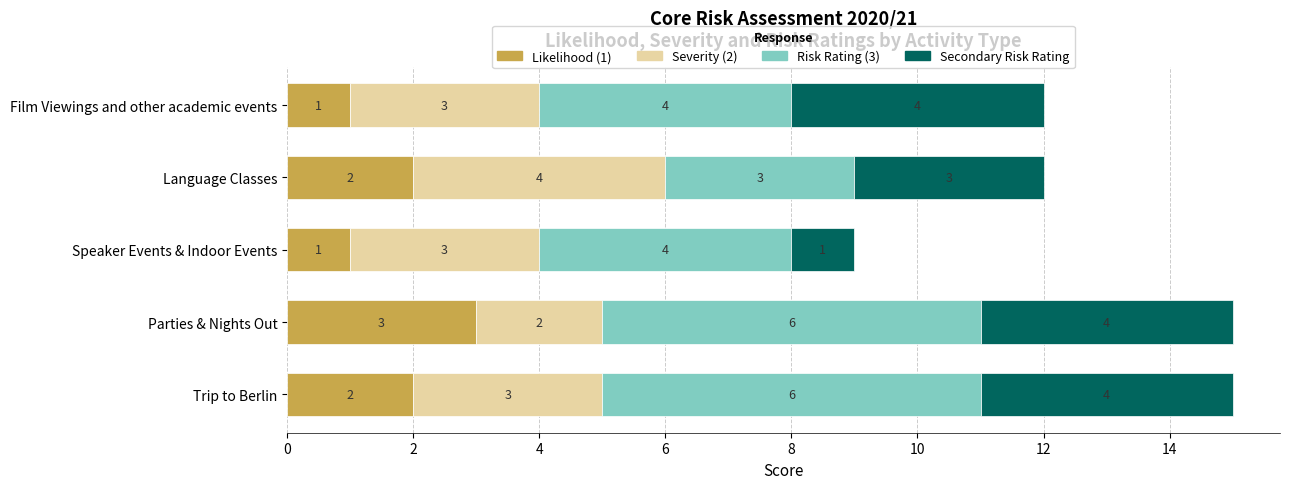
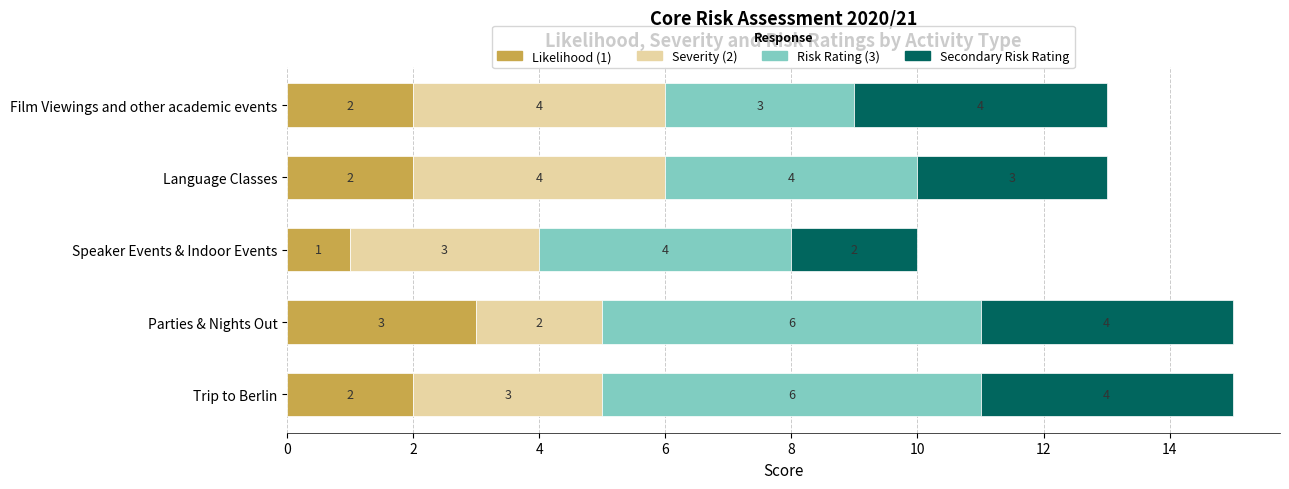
  {
    "Likelihood (1)": {
-     "Film Viewings and other academic events": 1,
+     "Film Viewings and other academic events": 2,
      "Language Classes": 2,
      "Speaker Events & Indoor Events": 1,
      "Parties & Nights Out": 3,
      "Trip to Berlin": 2
    },
    "Severity (2)": {
-     "Film Viewings and other academic events": 3,
+     "Film Viewings and other academic events": 4,
      "Language Classes": 4,
      "Speaker Events & Indoor Events": 3,
      "Parties & Nights Out": 2,
      "Trip to Berlin": 3
    },
    "Risk Rating (3)": {
-     "Film Viewings and other academic events": 4,
-     "Language Classes": 3,
+     "Film Viewings and other academic events": 3,
+     "Language Classes": 4,
      "Speaker Events & Indoor Events": 4,
      "Parties & Nights Out": 6,
      "Trip to Berlin": 6
    },
    "Secondary Risk Rating": {
      "Film Viewings and other academic events": 4,
      "Language Classes": 3,
-     "Speaker Events & Indoor Events": 1,
+     "Speaker Events & Indoor Events": 2,
      "Parties & Nights Out": 4,
      "Trip to Berlin": 4
    }
  }
